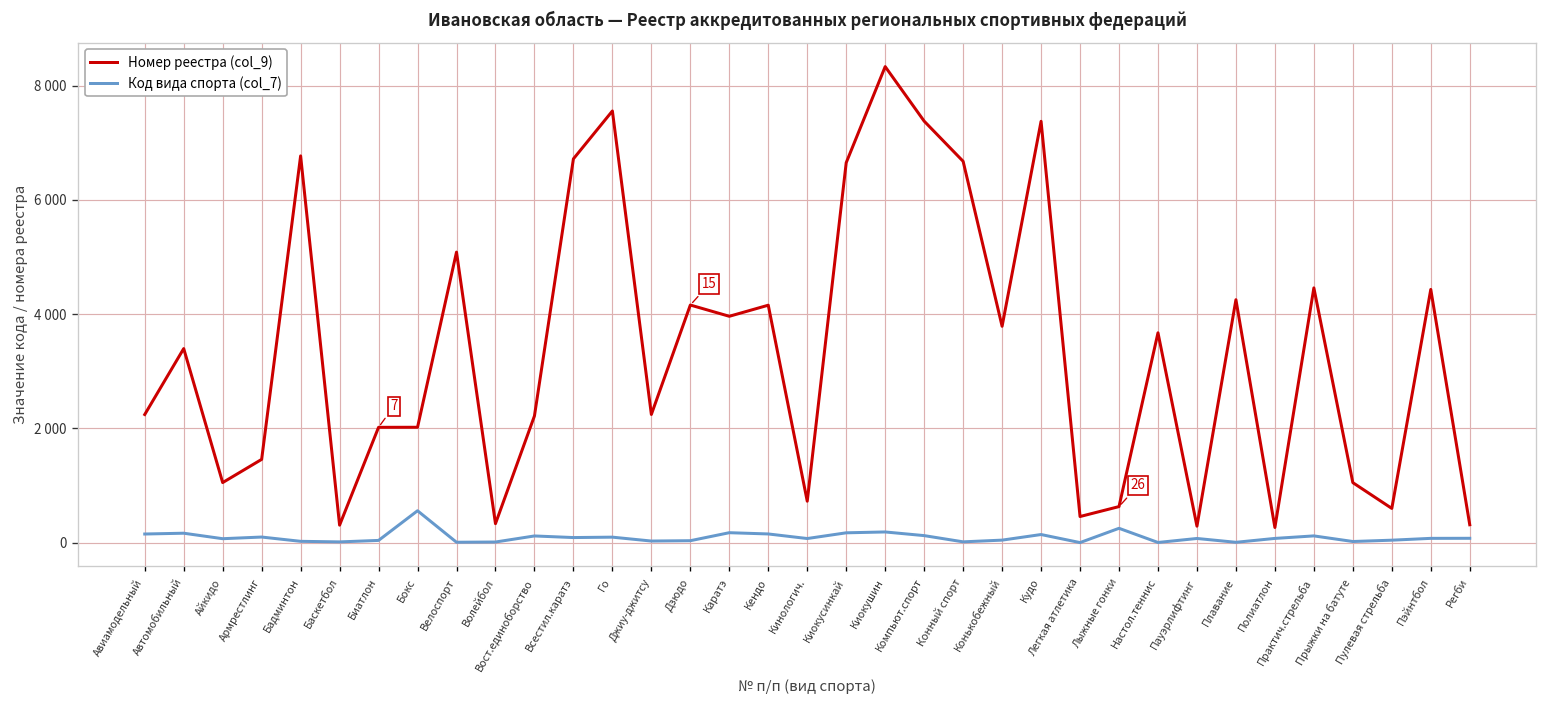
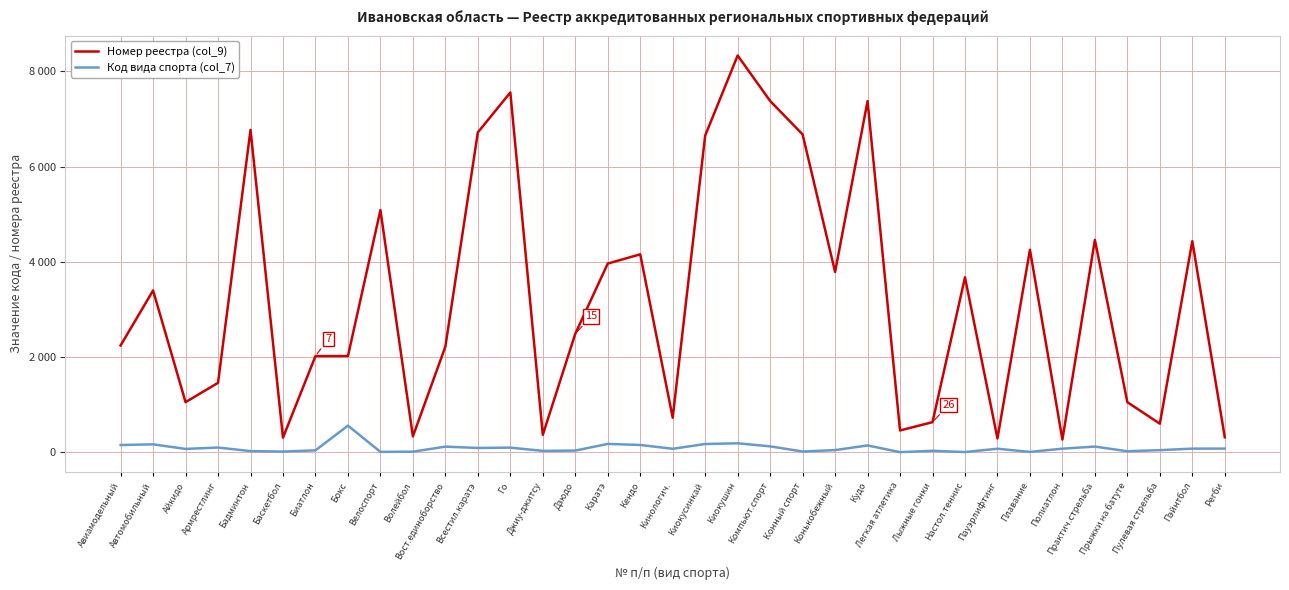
  {
    "Номер реестра (col_9)": {
      "Авиамодельный": 2200,
      "Автомобильный": 3400,
      "Айкидо": 1100,
      "Армрестлинг": 1500,
      "Бадминтон": 6800,
      "Баскетбол": 300,
      "Бокс": 2000,
      "Велоспорт": 5100,
      "Волейбол": 300,
      "Вост.единоборство": 2200,
      "Всестил.каратэ": 6700,
      "Го": 7600,
-     "Джиу-джитсу": 2200,
-     "Дзюдо": 4200,
+     "Джиу-джитсу": 400,
+     "Дзюдо": 2500,
      "Каратэ": 4000,
      "Кендо": 4200,
      "Кинологич.": 700,
      "Киокусинкай": 6700,
      "Киокушин": 8300,
      "Компьют.спорт": 7400,
      "Конный спорт": 6700,
      "Конькобежный": 3800,
      "Кудо": 7400,
      "Легкая атлетика": 500,
      "Настол.теннис": 3700,
      "Пауэрлифтинг": 300,
      "Плавание": 4300,
      "Полиатлон": 300,
      "Практич.стрельба": 4500,
      "Прыжки на батуте": 1100,
      "Пулевая стрельба": 600,
      "Пэйнтбол": 4400,
      "Регби": 300
    },
    "Код вида спорта (col_7)": {
      "Авиамодельный": 200,
      "Автомобильный": 200,
      "Айкидо": 100,
      "Армрестлинг": 100,
      "Бадминтон": 0,
      "Баскетбол": 0,
      "Биатлон": 0,
      "Бокс": 600,
      "Велоспорт": 0,
      "Волейбол": 0,
      "Вост.единоборство": 100,
      "Всестил.каратэ": 100,
      "Го": 100,
      "Джиу-джитсу": 0,
      "Дзюдо": 0,
      "Каратэ": 200,
      "Кендо": 200,
      "Кинологич.": 100,
      "Киокусинкай": 200,
      "Киокушин": 200,
      "Компьют.спорт": 100,
      "Конный спорт": 0,
      "Конькобежный": 0,
      "Кудо": 100,
      "Легкая атлетика": 0,
-     "Лыжные гонки": 300,
+     "Лыжные гонки": 0,
      "Настол.теннис": 0,
      "Пауэрлифтинг": 100,
      "Плавание": 0,
      "Полиатлон": 100,
      "Практич.стрельба": 100,
      "Прыжки на батуте": 0,
      "Пулевая стрельба": 0,
      "Пэйнтбол": 100,
      "Регби": 100
    }
  }
